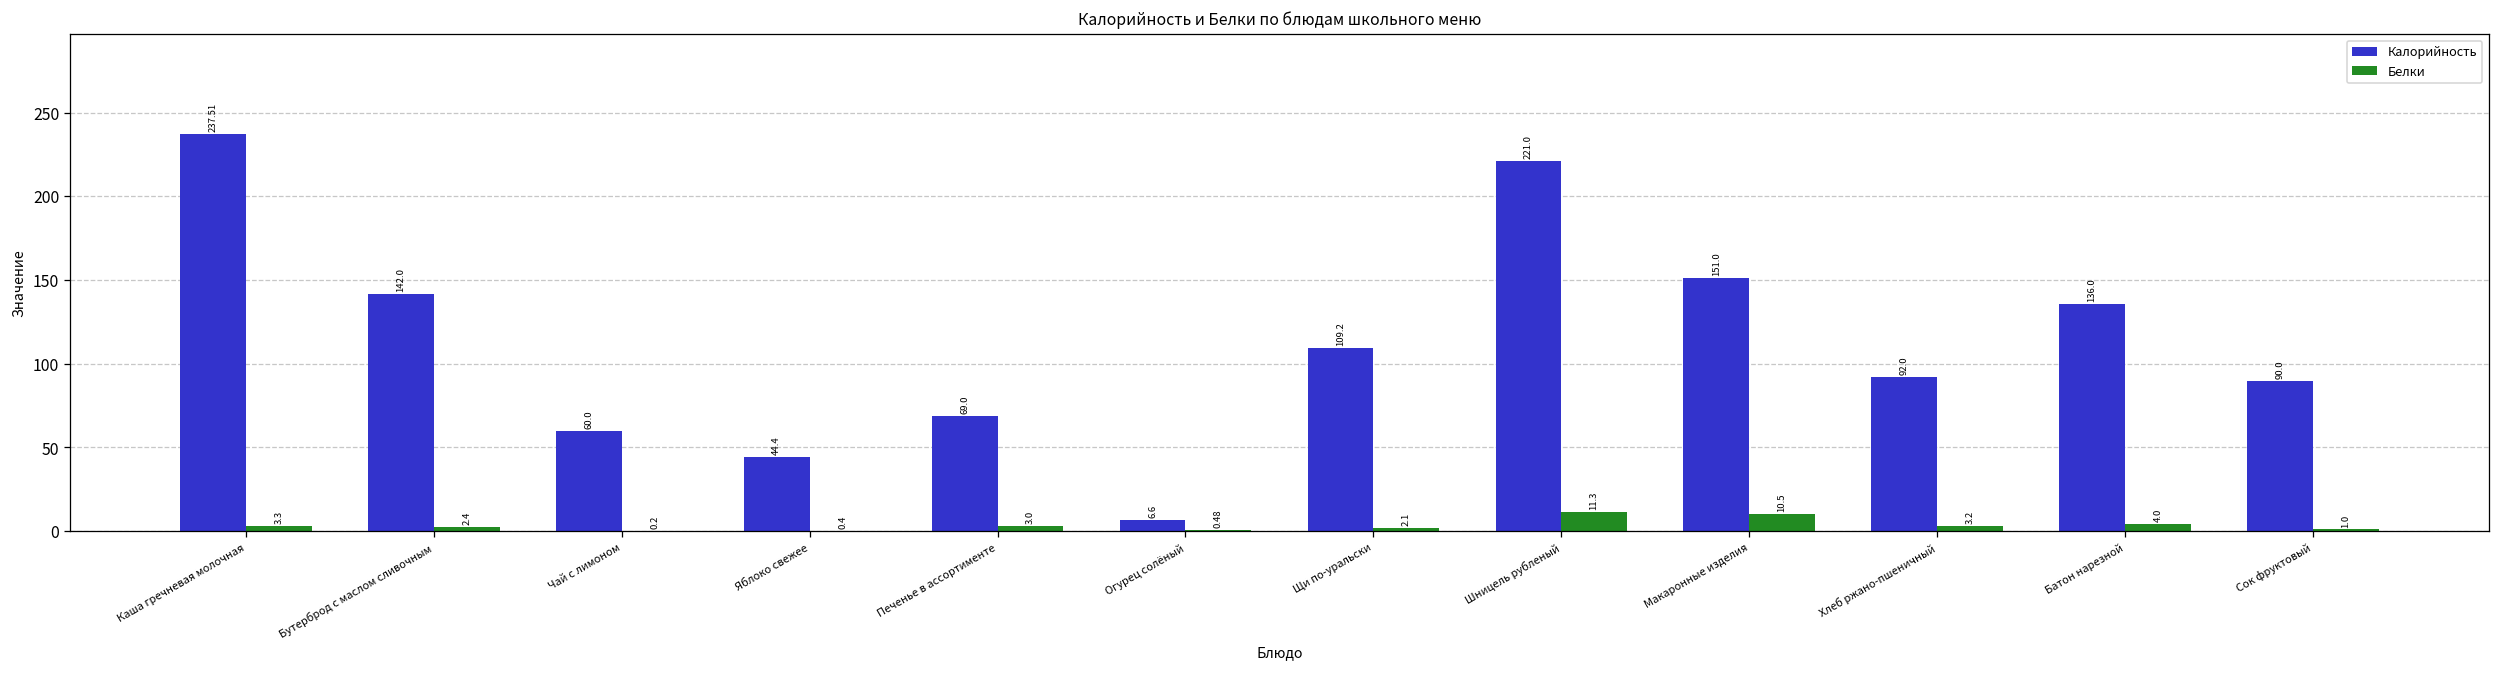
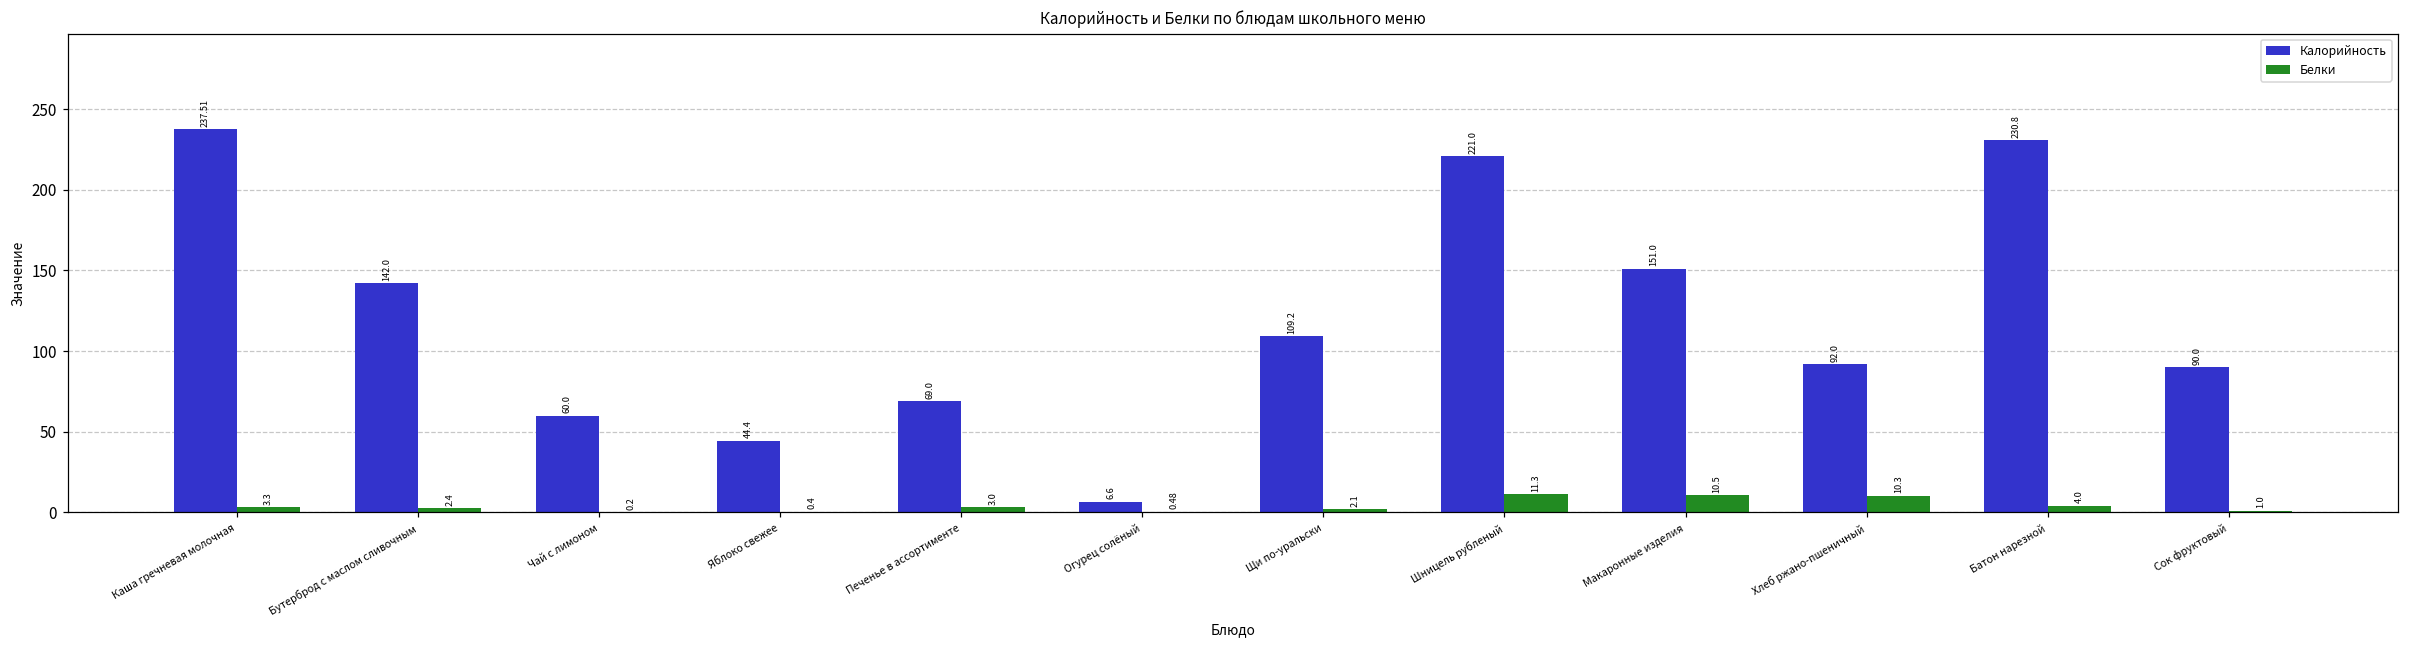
  {
    "Калорийность": {
      "Каша гречневая молочная": 237.51,
      "Бутерброд с маслом сливочным": 142.0,
      "Чай с лимоном": 60.0,
      "Яблоко свежее": 44.4,
      "Печенье в ассортименте": 69.0,
      "Огурец солёный": 6.6,
      "Щи по-уральски": 109.2,
      "Шницель рубленый": 221.0,
      "Макаронные изделия": 151.0,
      "Хлеб ржано-пшеничный": 92.0,
-     "Батон нарезной": 136.0,
+     "Батон нарезной": 230.8,
      "Сок фруктовый": 90.0
    },
    "Белки": {
      "Каша гречневая молочная": 3.3,
      "Бутерброд с маслом сливочным": 2.4,
      "Чай с лимоном": 0.2,
      "Яблоко свежее": 0.4,
      "Печенье в ассортименте": 3.0,
      "Огурец солёный": 0.48,
      "Щи по-уральски": 2.1,
      "Шницель рубленый": 11.3,
      "Макаронные изделия": 10.5,
-     "Хлеб ржано-пшеничный": 3.2,
+     "Хлеб ржано-пшеничный": 10.3,
      "Батон нарезной": 4.0,
      "Сок фруктовый": 1.0
    }
  }
